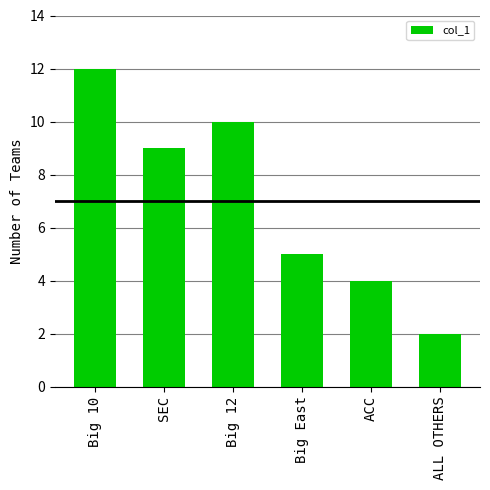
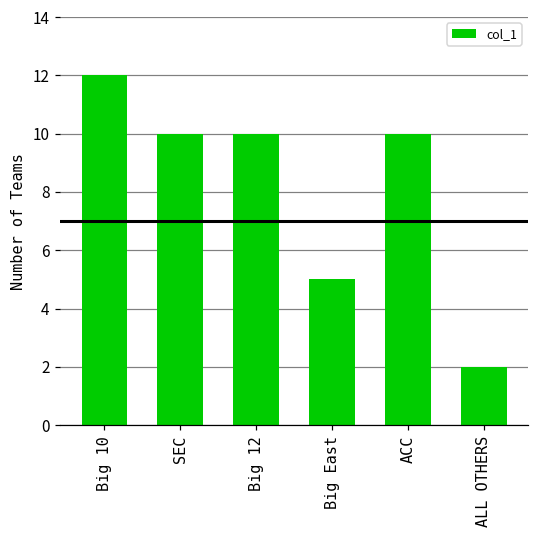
  {
    "Big 10": 12,
-   "SEC": 9,
+   "SEC": 10,
    "Big 12": 10,
    "Big East": 5,
-   "ACC": 4,
+   "ACC": 10,
    "ALL OTHERS": 2
  }
